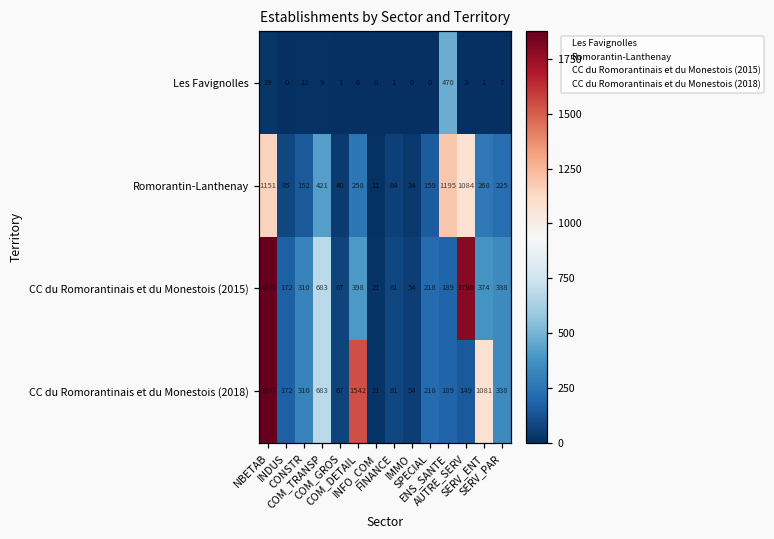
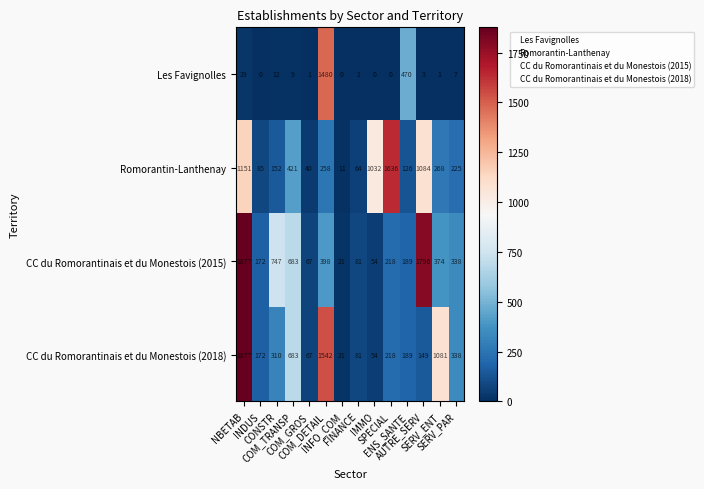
  {
    "Les Favignolles": {
      "NBETAB": 29,
      "INDUS": 0,
      "CONSTR": 12,
      "COM_TRANSP": 9,
      "COM_GROS": 1,
-     "COM_DETAIL": 6,
+     "COM_DETAIL": 1480,
      "INFO_COM": 0,
      "FINANCE": 1,
      "IMMO": 0,
      "SPECIAL": 0,
      "ENS_SANTE": 470,
      "AUTRE_SERV": 3,
      "SERV_ENT": 1,
      "SERV_PAR": 7
    },
    "Romorantin-Lanthenay": {
      "NBETAB": 1151,
      "INDUS": 85,
      "CONSTR": 152,
      "COM_TRANSP": 421,
      "COM_GROS": 40,
      "COM_DETAIL": 258,
      "INFO_COM": 11,
      "FINANCE": 64,
-     "IMMO": 34,
-     "SPECIAL": 159,
-     "ENS_SANTE": 1195,
+     "IMMO": 1032,
+     "SPECIAL": 1636,
+     "ENS_SANTE": 126,
      "AUTRE_SERV": 1084,
      "SERV_ENT": 268,
      "SERV_PAR": 225
    },
    "CC du Romorantinais et du Monestois (2015)": {
      "NBETAB": 1877,
      "INDUS": 172,
-     "CONSTR": 310,
+     "CONSTR": 747,
      "COM_TRANSP": 683,
      "COM_GROS": 67,
      "COM_DETAIL": 398,
      "INFO_COM": 21,
      "FINANCE": 81,
      "IMMO": 54,
      "SPECIAL": 218,
      "ENS_SANTE": 189,
      "AUTRE_SERV": 1796,
      "SERV_ENT": 374,
      "SERV_PAR": 338
    },
    "CC du Romorantinais et du Monestois (2018)": {
      "NBETAB": 1877,
      "INDUS": 172,
      "CONSTR": 310,
      "COM_TRANSP": 683,
      "COM_GROS": 67,
      "COM_DETAIL": 1542,
      "INFO_COM": 21,
      "FINANCE": 81,
      "IMMO": 54,
      "SPECIAL": 218,
      "ENS_SANTE": 189,
      "AUTRE_SERV": 149,
      "SERV_ENT": 1081,
      "SERV_PAR": 338
    }
  }
